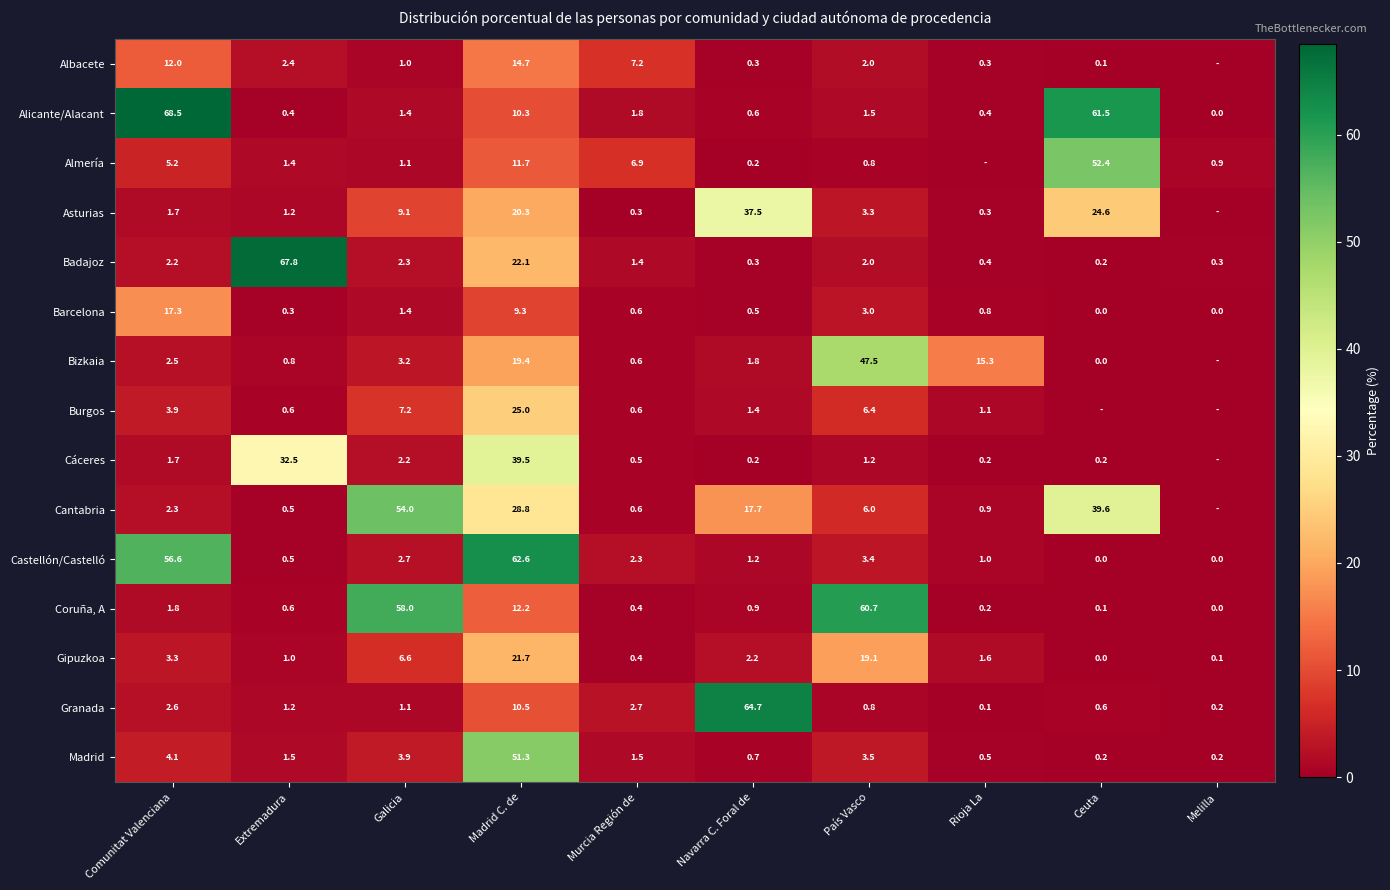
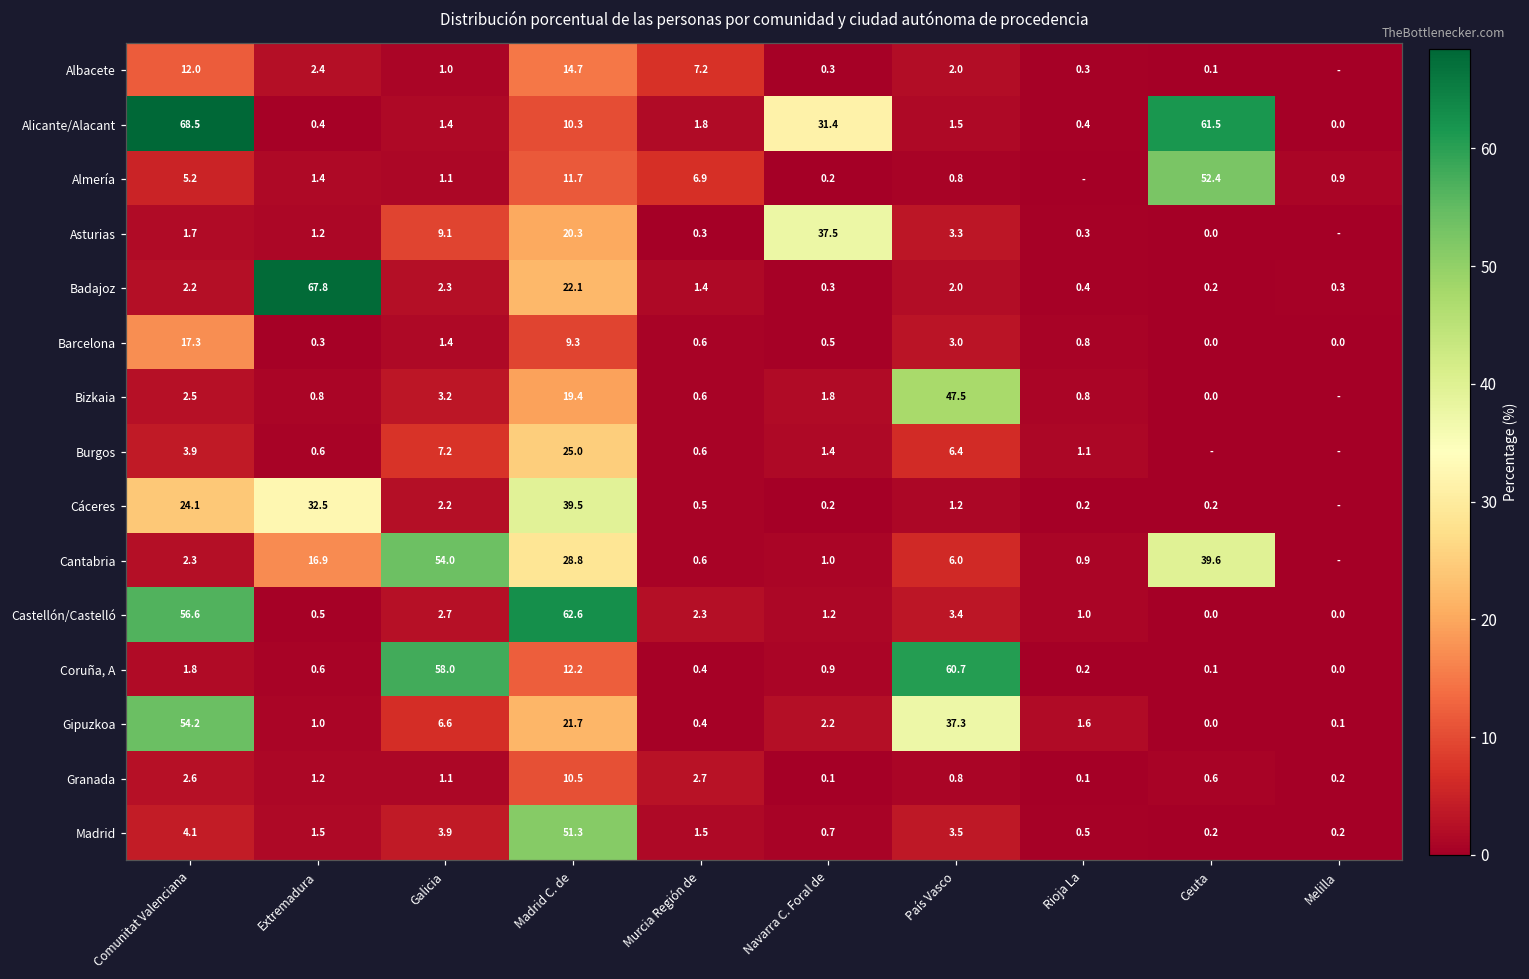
  {
    "Albacete": {
      "Comunitat Valenciana": 12.0,
      "Extremadura": 2.4,
      "Galicia": 1.0,
      "Madrid C. de": 14.7,
      "Murcia Región de": 7.2,
      "Navarra C. Foral de": 0.3,
      "País Vasco": 2.0,
      "Rioja La": 0.3,
      "Ceuta": 0.1
    },
    "Alicante/Alacant": {
      "Comunitat Valenciana": 68.5,
      "Extremadura": 0.4,
      "Galicia": 1.4,
      "Madrid C. de": 10.3,
      "Murcia Región de": 1.8,
-     "Navarra C. Foral de": 0.6,
+     "Navarra C. Foral de": 31.4,
      "País Vasco": 1.5,
      "Rioja La": 0.4,
      "Ceuta": 61.5,
      "Melilla": 0.0
    },
    "Almería": {
      "Comunitat Valenciana": 5.2,
      "Extremadura": 1.4,
      "Galicia": 1.1,
      "Madrid C. de": 11.7,
      "Murcia Región de": 6.9,
      "Navarra C. Foral de": 0.2,
      "País Vasco": 0.8,
      "Ceuta": 52.4,
      "Melilla": 0.9
    },
    "Asturias": {
      "Comunitat Valenciana": 1.7,
      "Extremadura": 1.2,
      "Galicia": 9.1,
      "Madrid C. de": 20.3,
      "Murcia Región de": 0.3,
      "Navarra C. Foral de": 37.5,
      "País Vasco": 3.3,
      "Rioja La": 0.3,
-     "Ceuta": 24.6
+     "Ceuta": 0.0
    },
    "Badajoz": {
      "Comunitat Valenciana": 2.2,
      "Extremadura": 67.8,
      "Galicia": 2.3,
      "Madrid C. de": 22.1,
      "Murcia Región de": 1.4,
      "Navarra C. Foral de": 0.3,
      "País Vasco": 2.0,
      "Rioja La": 0.4,
      "Ceuta": 0.2,
      "Melilla": 0.3
    },
    "Barcelona": {
      "Comunitat Valenciana": 17.3,
      "Extremadura": 0.3,
      "Galicia": 1.4,
      "Madrid C. de": 9.3,
      "Murcia Región de": 0.6,
      "Navarra C. Foral de": 0.5,
      "País Vasco": 3.0,
      "Rioja La": 0.8,
      "Ceuta": 0.0,
      "Melilla": 0.0
    },
    "Bizkaia": {
      "Comunitat Valenciana": 2.5,
      "Extremadura": 0.8,
      "Galicia": 3.2,
      "Madrid C. de": 19.4,
      "Murcia Región de": 0.6,
      "Navarra C. Foral de": 1.8,
      "País Vasco": 47.5,
-     "Rioja La": 15.3,
+     "Rioja La": 0.8,
      "Ceuta": 0.0
    },
    "Burgos": {
      "Comunitat Valenciana": 3.9,
      "Extremadura": 0.6,
      "Galicia": 7.2,
      "Madrid C. de": 25.0,
      "Murcia Región de": 0.6,
      "Navarra C. Foral de": 1.4,
      "País Vasco": 6.4,
      "Rioja La": 1.1
    },
    "Cáceres": {
-     "Comunitat Valenciana": 1.7,
+     "Comunitat Valenciana": 24.1,
      "Extremadura": 32.5,
      "Galicia": 2.2,
      "Madrid C. de": 39.5,
      "Murcia Región de": 0.5,
      "Navarra C. Foral de": 0.2,
      "País Vasco": 1.2,
      "Rioja La": 0.2,
      "Ceuta": 0.2
    },
    "Cantabria": {
      "Comunitat Valenciana": 2.3,
-     "Extremadura": 0.5,
+     "Extremadura": 16.9,
      "Galicia": 54.0,
      "Madrid C. de": 28.8,
      "Murcia Región de": 0.6,
-     "Navarra C. Foral de": 17.7,
+     "Navarra C. Foral de": 1.0,
      "País Vasco": 6.0,
      "Rioja La": 0.9,
      "Ceuta": 39.6
    },
    "Castellón/Castelló": {
      "Comunitat Valenciana": 56.6,
      "Extremadura": 0.5,
      "Galicia": 2.7,
      "Madrid C. de": 62.6,
      "Murcia Región de": 2.3,
      "Navarra C. Foral de": 1.2,
      "País Vasco": 3.4,
      "Rioja La": 1.0,
      "Ceuta": 0.0,
      "Melilla": 0.0
    },
    "Coruña, A": {
      "Comunitat Valenciana": 1.8,
      "Extremadura": 0.6,
      "Galicia": 58.0,
      "Madrid C. de": 12.2,
      "Murcia Región de": 0.4,
      "Navarra C. Foral de": 0.9,
      "País Vasco": 60.7,
      "Rioja La": 0.2,
      "Ceuta": 0.1,
      "Melilla": 0.0
    },
    "Gipuzkoa": {
-     "Comunitat Valenciana": 3.3,
+     "Comunitat Valenciana": 54.2,
      "Extremadura": 1.0,
      "Galicia": 6.6,
      "Madrid C. de": 21.7,
      "Murcia Región de": 0.4,
      "Navarra C. Foral de": 2.2,
-     "País Vasco": 19.1,
+     "País Vasco": 37.3,
      "Rioja La": 1.6,
      "Ceuta": 0.0,
      "Melilla": 0.1
    },
    "Granada": {
      "Comunitat Valenciana": 2.6,
      "Extremadura": 1.2,
      "Galicia": 1.1,
      "Madrid C. de": 10.5,
      "Murcia Región de": 2.7,
-     "Navarra C. Foral de": 64.7,
+     "Navarra C. Foral de": 0.1,
      "País Vasco": 0.8,
      "Rioja La": 0.1,
      "Ceuta": 0.6,
      "Melilla": 0.2
    },
    "Madrid": {
      "Comunitat Valenciana": 4.1,
      "Extremadura": 1.5,
      "Galicia": 3.9,
      "Madrid C. de": 51.3,
      "Murcia Región de": 1.5,
      "Navarra C. Foral de": 0.7,
      "País Vasco": 3.5,
      "Rioja La": 0.5,
      "Ceuta": 0.2,
      "Melilla": 0.2
    }
  }
